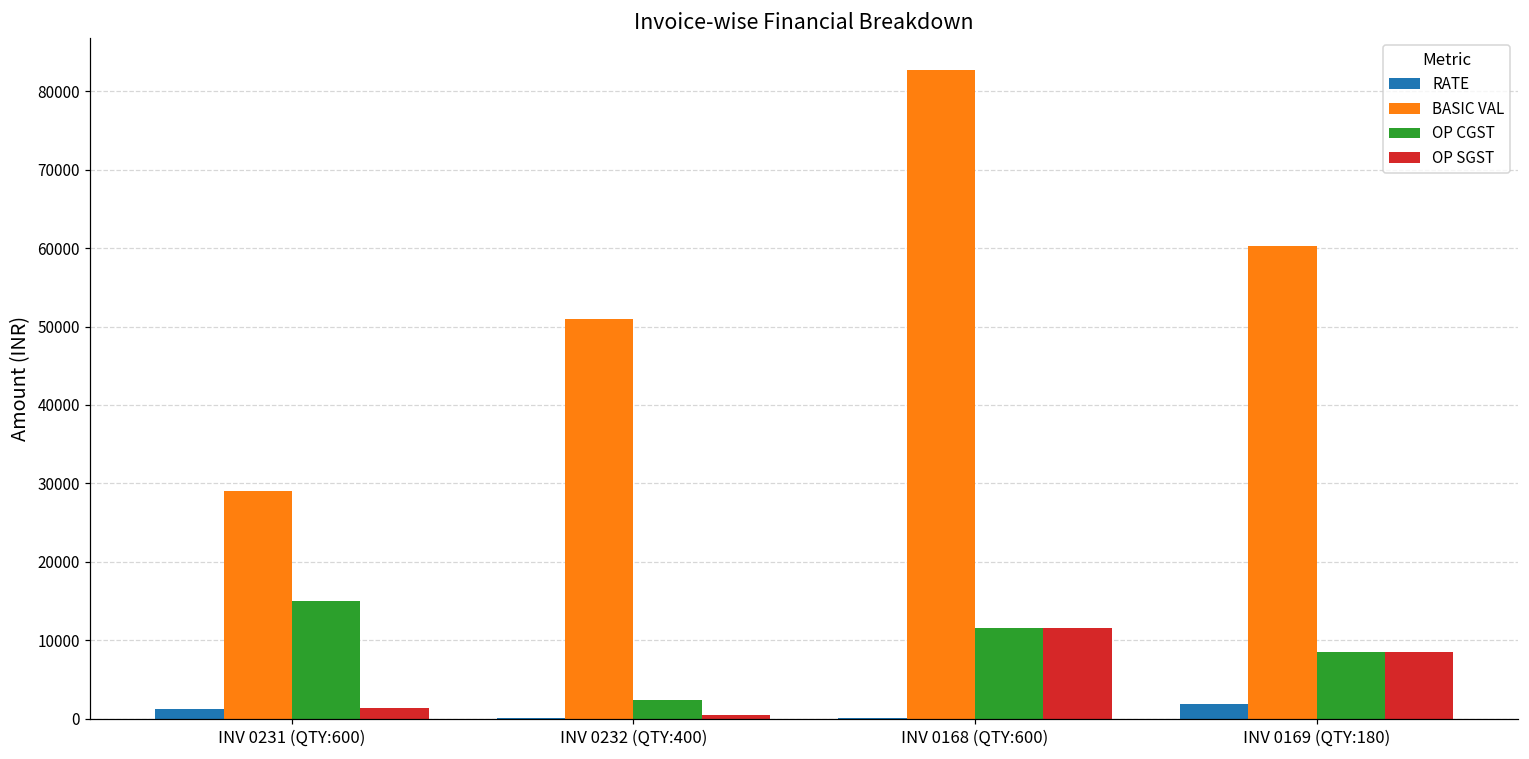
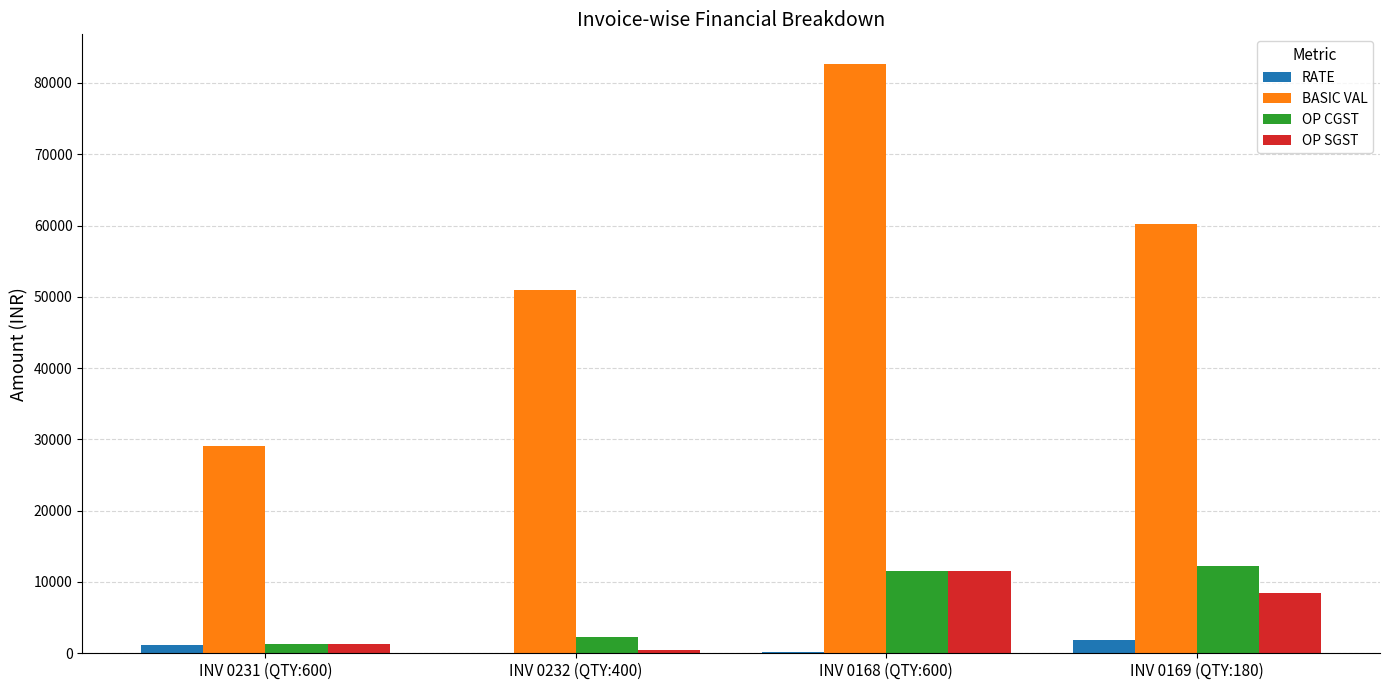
  {
    "RATE": {
      "INV 0231 (QTY:600)": 1000,
      "INV 0169 (QTY:180)": 2000
    },
    "BASIC VAL": {
      "INV 0231 (QTY:600)": 29000,
      "INV 0232 (QTY:400)": 51000,
      "INV 0168 (QTY:600)": 83000,
      "INV 0169 (QTY:180)": 60000
    },
    "OP CGST": {
-     "INV 0231 (QTY:600)": 15000,
+     "INV 0231 (QTY:600)": 1000,
      "INV 0232 (QTY:400)": 2000,
      "INV 0168 (QTY:600)": 12000,
-     "INV 0169 (QTY:180)": 8000
+     "INV 0169 (QTY:180)": 12000
    },
    "OP SGST": {
      "INV 0231 (QTY:600)": 1000,
      "INV 0232 (QTY:400)": 1000,
      "INV 0168 (QTY:600)": 12000,
      "INV 0169 (QTY:180)": 8000
    }
  }
